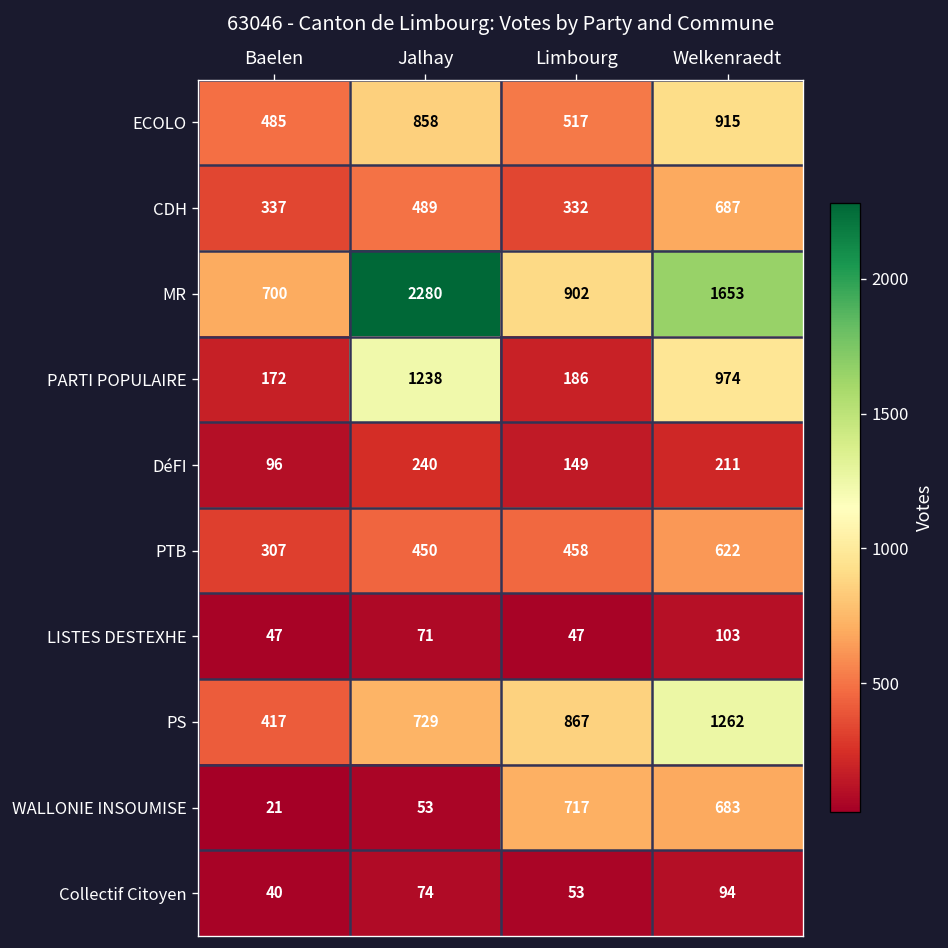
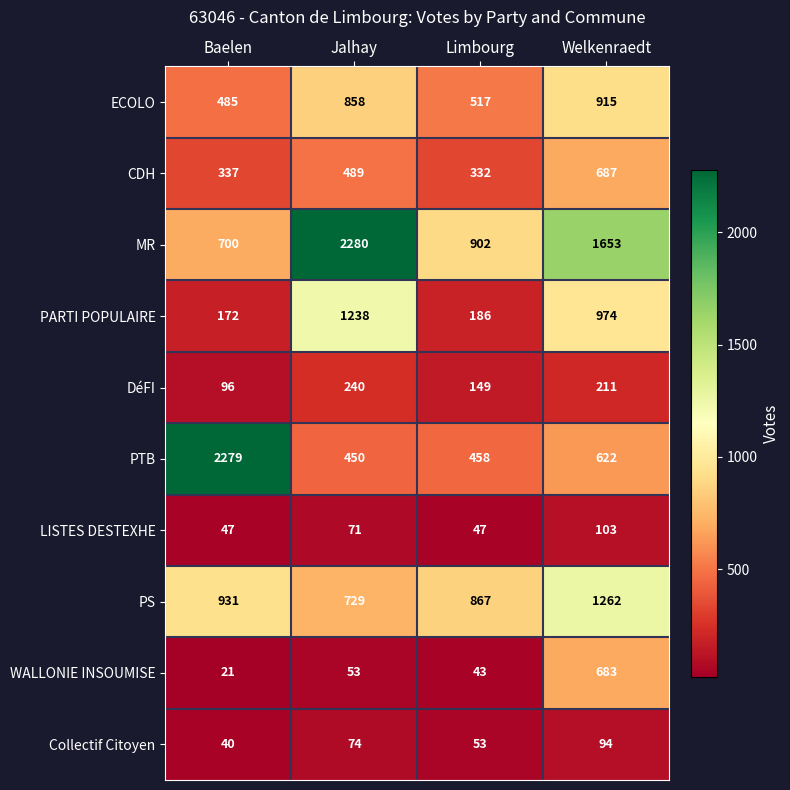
  {
    "ECOLO": {
      "Baelen": 485,
      "Jalhay": 858,
      "Limbourg": 517,
      "Welkenraedt": 915
    },
    "CDH": {
      "Baelen": 337,
      "Jalhay": 489,
      "Limbourg": 332,
      "Welkenraedt": 687
    },
    "MR": {
      "Baelen": 700,
      "Jalhay": 2280,
      "Limbourg": 902,
      "Welkenraedt": 1653
    },
    "PARTI POPULAIRE": {
      "Baelen": 172,
      "Jalhay": 1238,
      "Limbourg": 186,
      "Welkenraedt": 974
    },
    "DéFI": {
      "Baelen": 96,
      "Jalhay": 240,
      "Limbourg": 149,
      "Welkenraedt": 211
    },
    "PTB": {
-     "Baelen": 307,
+     "Baelen": 2279,
      "Jalhay": 450,
      "Limbourg": 458,
      "Welkenraedt": 622
    },
    "LISTES DESTEXHE": {
      "Baelen": 47,
      "Jalhay": 71,
      "Limbourg": 47,
      "Welkenraedt": 103
    },
    "PS": {
-     "Baelen": 417,
+     "Baelen": 931,
      "Jalhay": 729,
      "Limbourg": 867,
      "Welkenraedt": 1262
    },
    "WALLONIE INSOUMISE": {
      "Baelen": 21,
      "Jalhay": 53,
-     "Limbourg": 717,
+     "Limbourg": 43,
      "Welkenraedt": 683
    },
    "Collectif Citoyen": {
      "Baelen": 40,
      "Jalhay": 74,
      "Limbourg": 53,
      "Welkenraedt": 94
    }
  }
